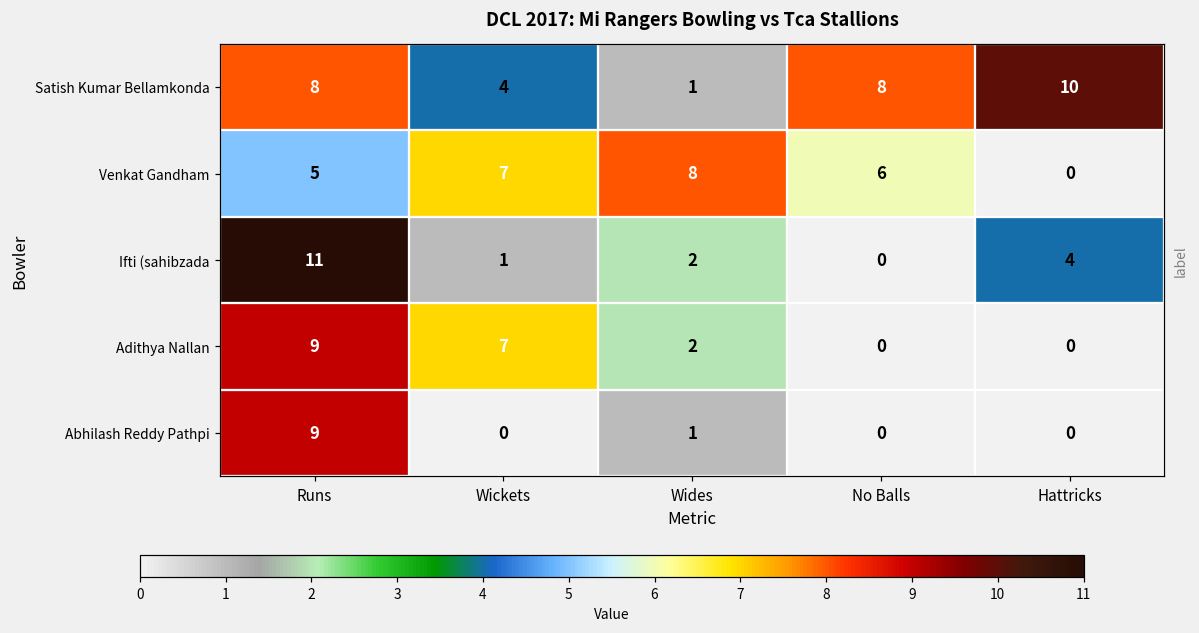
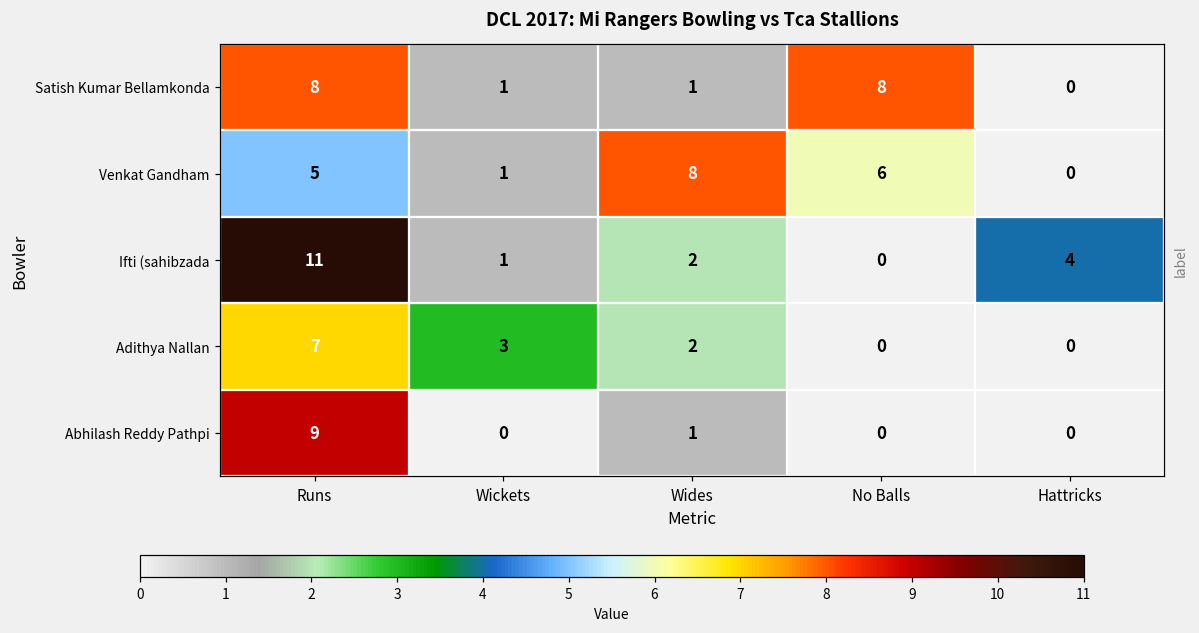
  {
    "Satish Kumar Bellamkonda": {
      "Runs": 8,
-     "Wickets": 4,
+     "Wickets": 1,
      "Wides": 1,
      "No Balls": 8,
-     "Hattricks": 10
+     "Hattricks": 0
    },
    "Venkat Gandham": {
      "Runs": 5,
-     "Wickets": 7,
+     "Wickets": 1,
      "Wides": 8,
      "No Balls": 6,
      "Hattricks": 0
    },
    "Ifti (sahibzada": {
      "Runs": 11,
      "Wickets": 1,
      "Wides": 2,
      "No Balls": 0,
      "Hattricks": 4
    },
    "Adithya Nallan": {
-     "Runs": 9,
-     "Wickets": 7,
+     "Runs": 7,
+     "Wickets": 3,
      "Wides": 2,
      "No Balls": 0,
      "Hattricks": 0
    },
    "Abhilash Reddy Pathpi": {
      "Runs": 9,
      "Wickets": 0,
      "Wides": 1,
      "No Balls": 0,
      "Hattricks": 0
    }
  }
